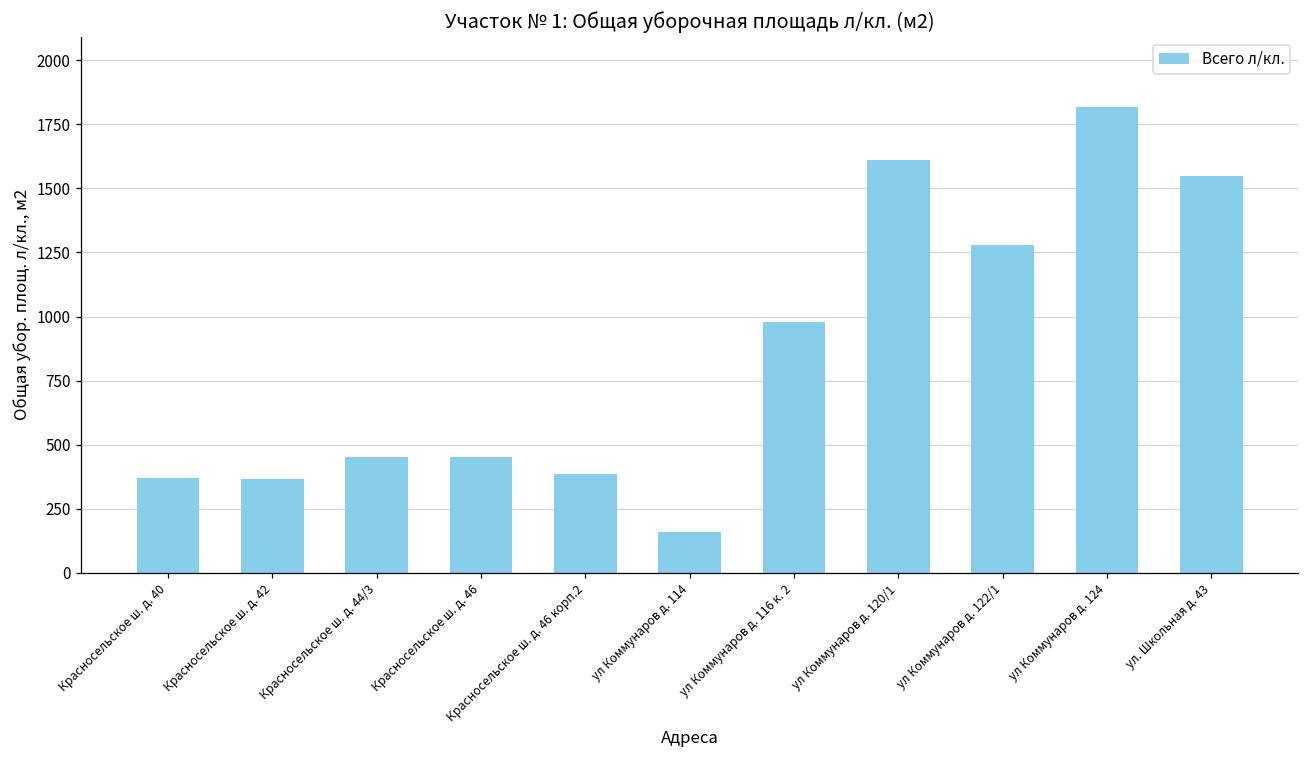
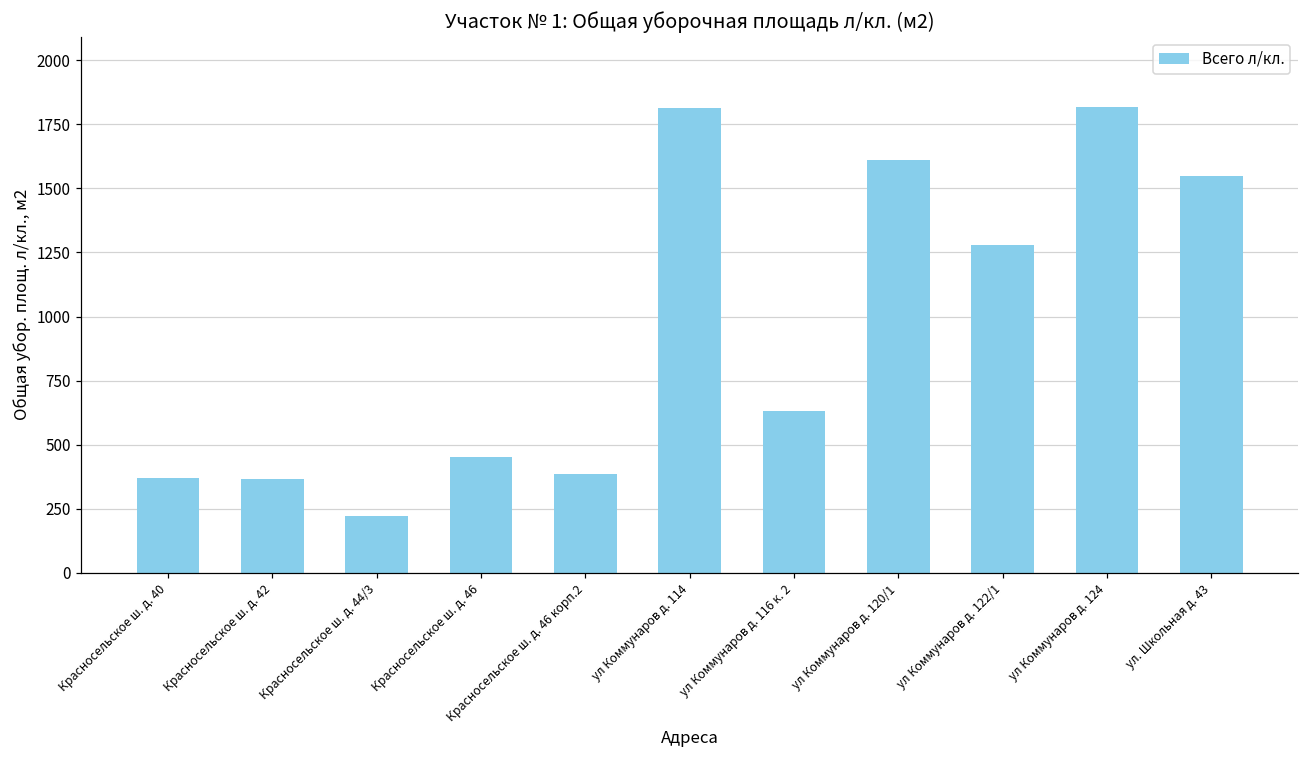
  {
    "Красносельское ш. д. 40": 370,
    "Красносельское ш. д. 42": 360,
-   "Красносельское ш. д. 44/3": 450,
+   "Красносельское ш. д. 44/3": 220,
    "Красносельское ш. д. 46": 450,
    "Красносельское ш. д. 46 корп.2": 390,
-   "ул Коммунаров д. 114": 160,
-   "ул Коммунаров д. 116 к. 2": 980,
+   "ул Коммунаров д. 114": 1810,
+   "ул Коммунаров д. 116 к. 2": 630,
    "ул Коммунаров д. 120/1": 1610,
    "ул Коммунаров д. 122/1": 1280,
    "ул Коммунаров д. 124": 1820,
    "ул. Школьная д. 43": 1550
  }
